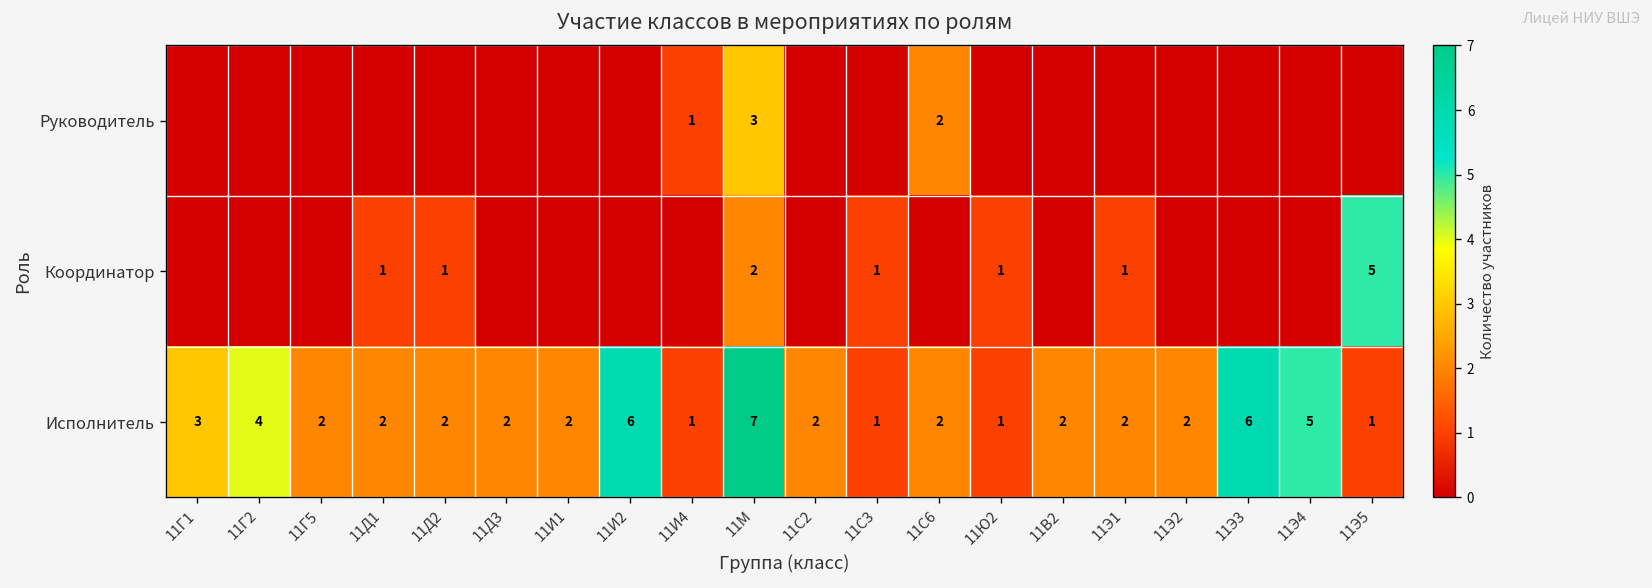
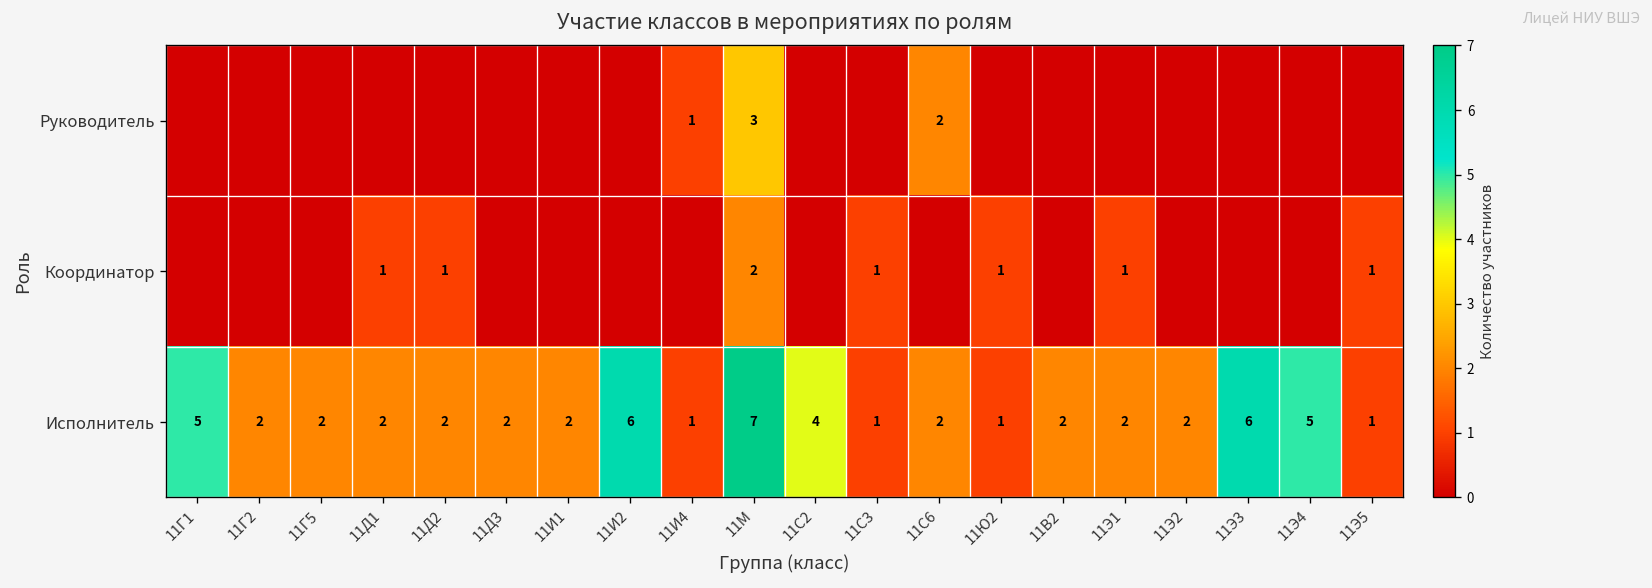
  {
    "Руководитель": {
      "11И4": 1,
      "11М": 3,
      "11С6": 2
    },
    "Координатор": {
      "11Д1": 1,
      "11Д2": 1,
      "11М": 2,
      "11С3": 1,
      "11Ю2": 1,
      "11Э1": 1,
-     "11Э5": 5
+     "11Э5": 1
    },
    "Исполнитель": {
-     "11Г1": 3,
-     "11Г2": 4,
+     "11Г1": 5,
+     "11Г2": 2,
      "11Г5": 2,
      "11Д1": 2,
      "11Д2": 2,
      "11Д3": 2,
      "11И1": 2,
      "11И2": 6,
      "11И4": 1,
      "11М": 7,
-     "11С2": 2,
+     "11С2": 4,
      "11С3": 1,
      "11С6": 2,
      "11Ю2": 1,
      "11В2": 2,
      "11Э1": 2,
      "11Э2": 2,
      "11Э3": 6,
      "11Э4": 5,
      "11Э5": 1
    }
  }
